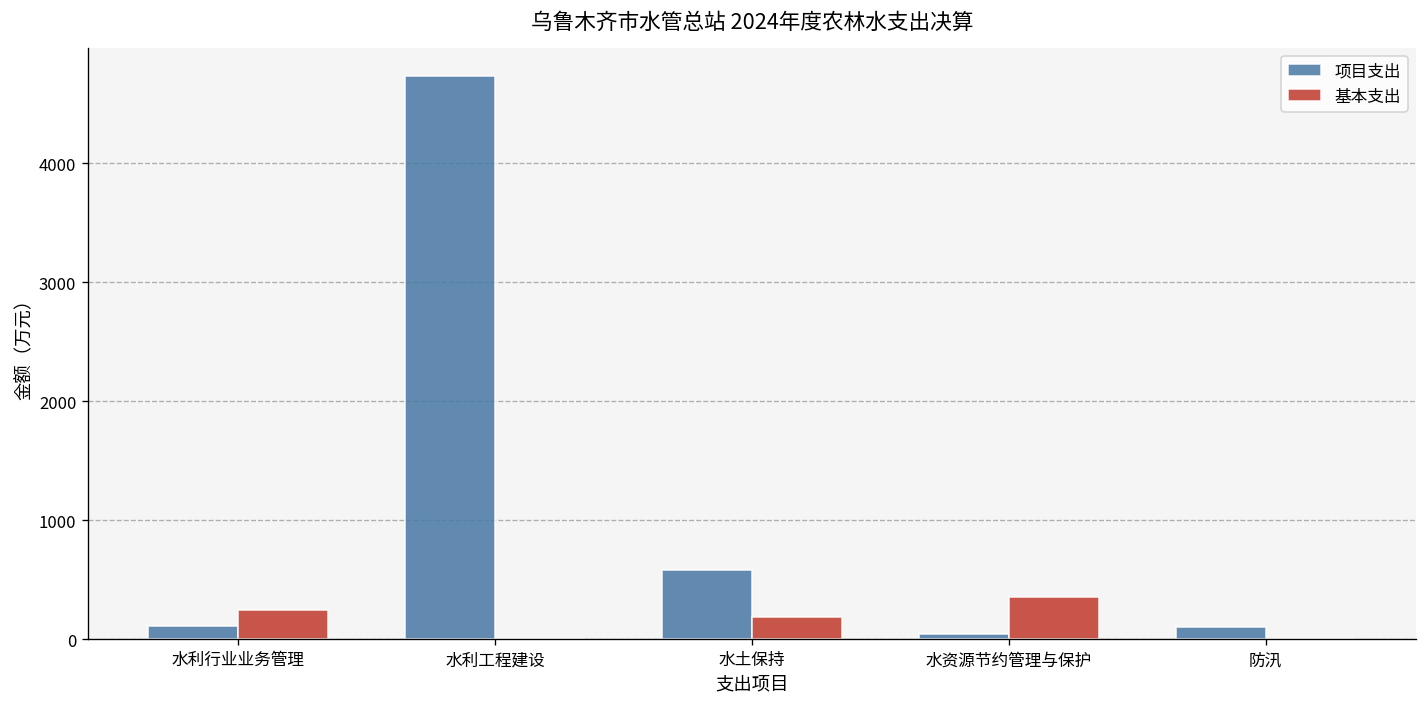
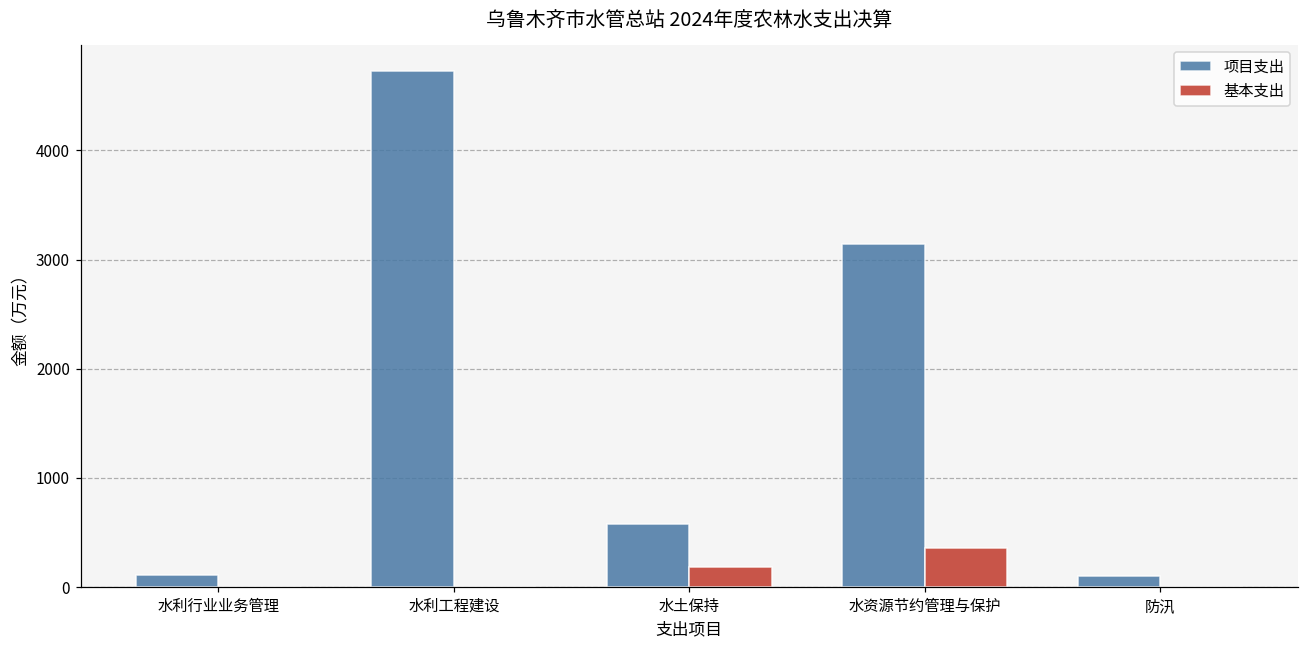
  {
    "项目支出": {
      "水利行业业务管理": 100,
      "水利工程建设": 4700,
      "水土保持": 600,
-     "水资源节约管理与保护": 0,
+     "水资源节约管理与保护": 3100,
      "防汛": 100
    },
    "基本支出": {
-     "水利行业业务管理": 300,
+     "水利行业业务管理": 0,
      "水利工程建设": 0,
      "水土保持": 200,
      "水资源节约管理与保护": 400,
      "防汛": 0
    }
  }
